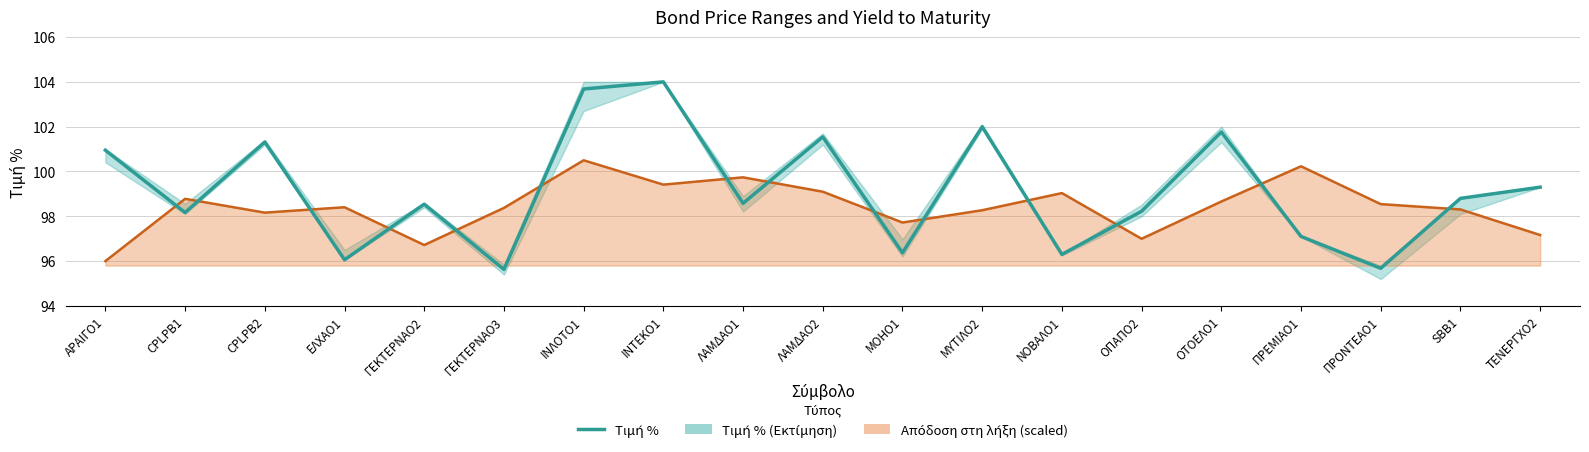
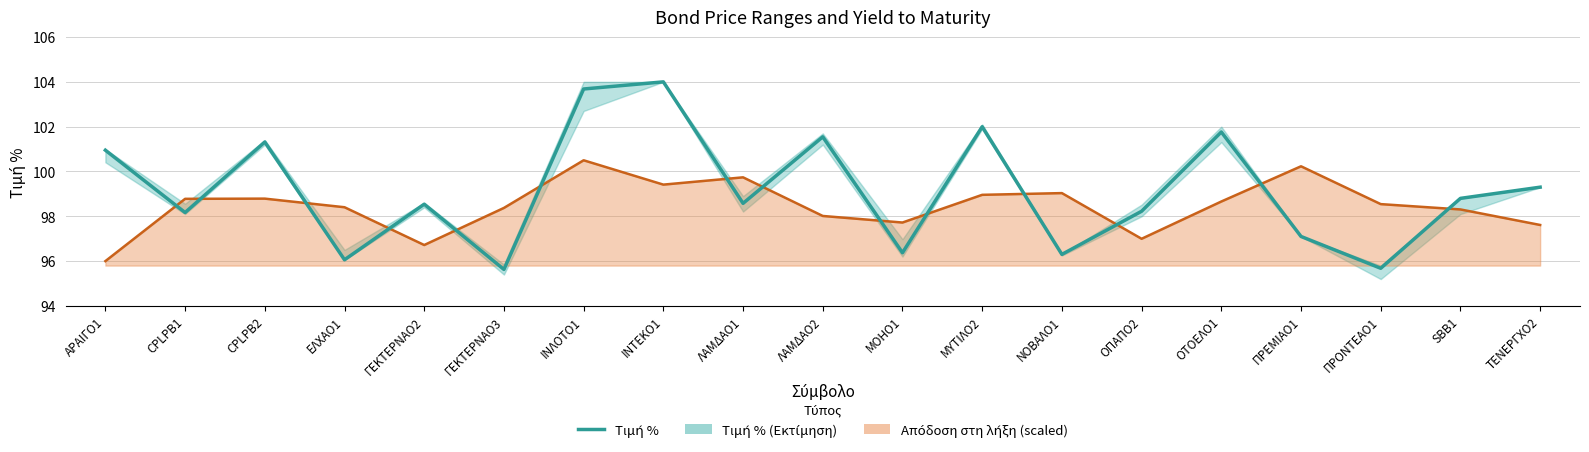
  {
    "Απόδοση στη λήξη (scaled)": {
      "ΑΡΑΙΓΟ1": 96.0,
      "CPLPB1": 98.8,
-     "CPLPB2": 98.2,
+     "CPLPB2": 98.8,
      "ΕΛΧΑΟ1": 98.4,
      "ΓΕΚΤΕΡΝΑΟ2": 96.7,
      "ΓΕΚΤΕΡΝΑΟ3": 98.4,
      "ΙΝΛΟΤΟ1": 100.5,
      "ΙΝΤΕΚΟ1": 99.4,
      "ΛΑΜΔΑΟ1": 99.7,
-     "ΛΑΜΔΑΟ2": 99.1,
+     "ΛΑΜΔΑΟ2": 98.0,
      "ΜΟΗΟ1": 97.7,
-     "ΜΥΤΙΛΟ2": 98.3,
+     "ΜΥΤΙΛΟ2": 99.0,
      "ΝΟΒΑΛΟ1": 99.0,
      "ΟΠΑΠΟ2": 97.0,
      "ΟΤΟΕΛΟ1": 98.7,
      "ΠΡΕΜΙΑΟ1": 100.2,
      "ΠΡΟΝΤΕΑΟ1": 98.5,
      "SBB1": 98.3,
-     "ΤΕΝΕΡΓΧΟ2": 97.2
+     "ΤΕΝΕΡΓΧΟ2": 97.6
    }
  }
